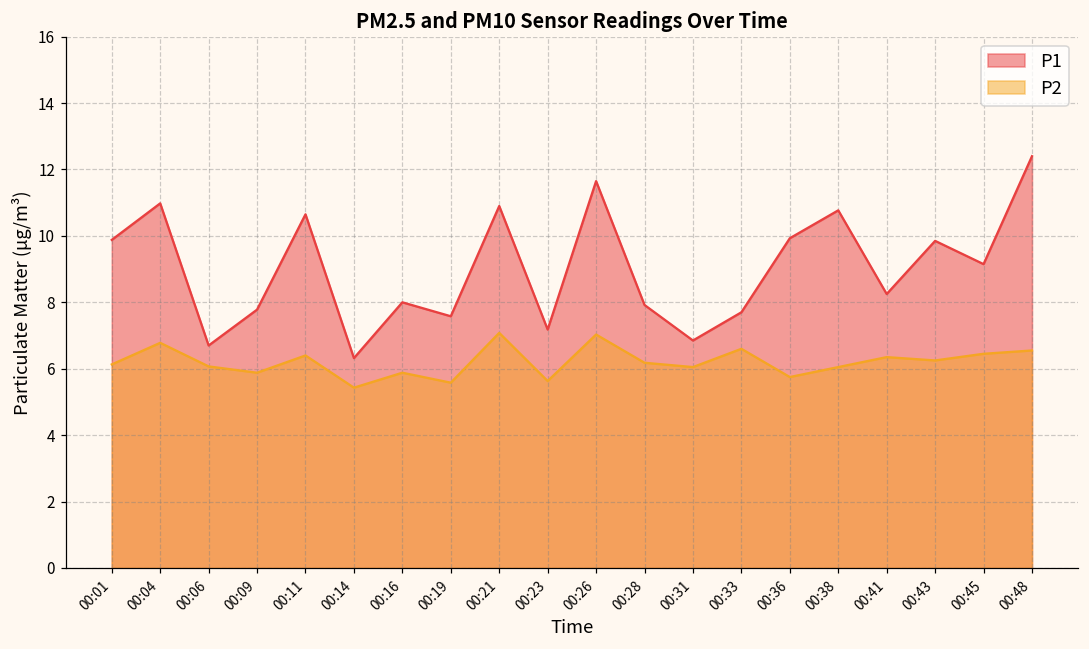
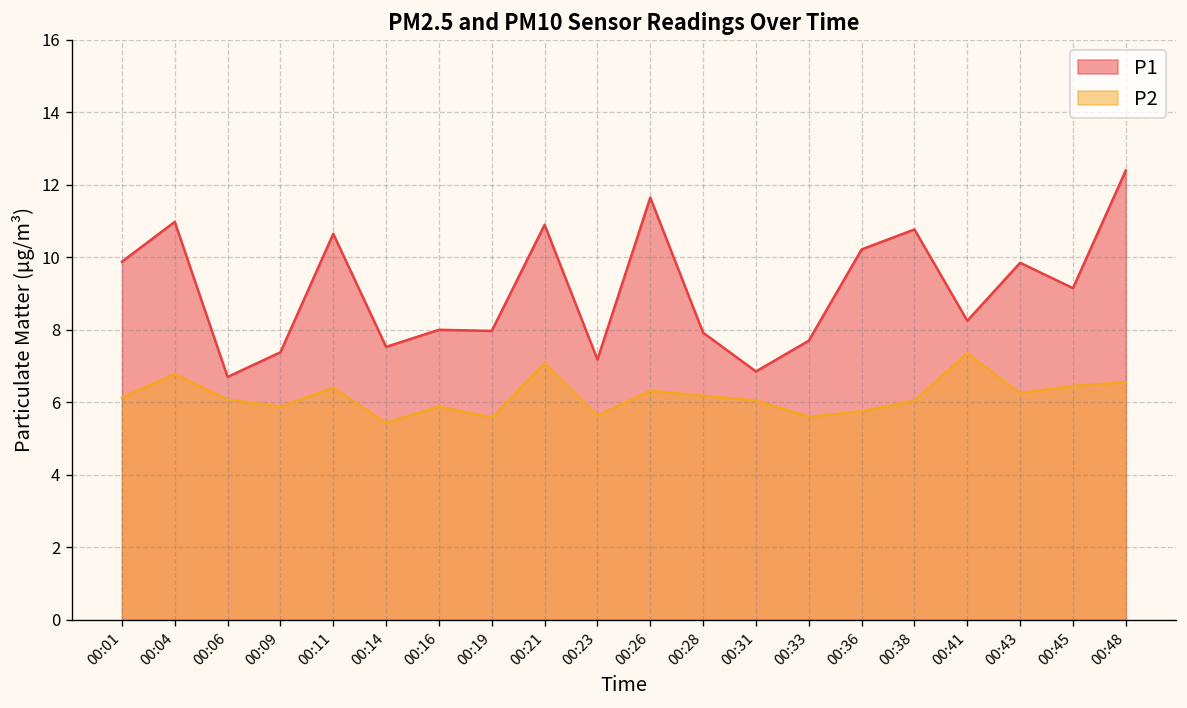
  {
    "P1": {
      "00:01": 9.9,
      "00:04": 11.0,
      "00:06": 6.7,
-     "00:09": 7.8,
+     "00:09": 7.4,
      "00:11": 10.7,
-     "00:14": 6.3,
+     "00:14": 7.5,
      "00:16": 8.0,
-     "00:19": 7.6,
+     "00:19": 8.0,
      "00:21": 10.9,
      "00:23": 7.2,
      "00:26": 11.7,
      "00:28": 7.9,
      "00:31": 6.9,
      "00:33": 7.7,
-     "00:36": 9.9,
+     "00:36": 10.2,
      "00:38": 10.8,
      "00:41": 8.3,
      "00:43": 9.9,
      "00:45": 9.2,
      "00:48": 12.4
    },
    "P2": {
      "00:01": 6.1,
      "00:04": 6.8,
      "00:06": 6.1,
      "00:09": 5.9,
      "00:11": 6.4,
      "00:14": 5.4,
      "00:16": 5.9,
      "00:19": 5.6,
      "00:21": 7.1,
      "00:23": 5.6,
-     "00:26": 7.0,
+     "00:26": 6.3,
      "00:28": 6.2,
      "00:31": 6.1,
-     "00:33": 6.6,
+     "00:33": 5.6,
      "00:36": 5.8,
      "00:38": 6.1,
-     "00:41": 6.4,
+     "00:41": 7.4,
      "00:43": 6.3,
      "00:45": 6.5,
      "00:48": 6.6
    }
  }
